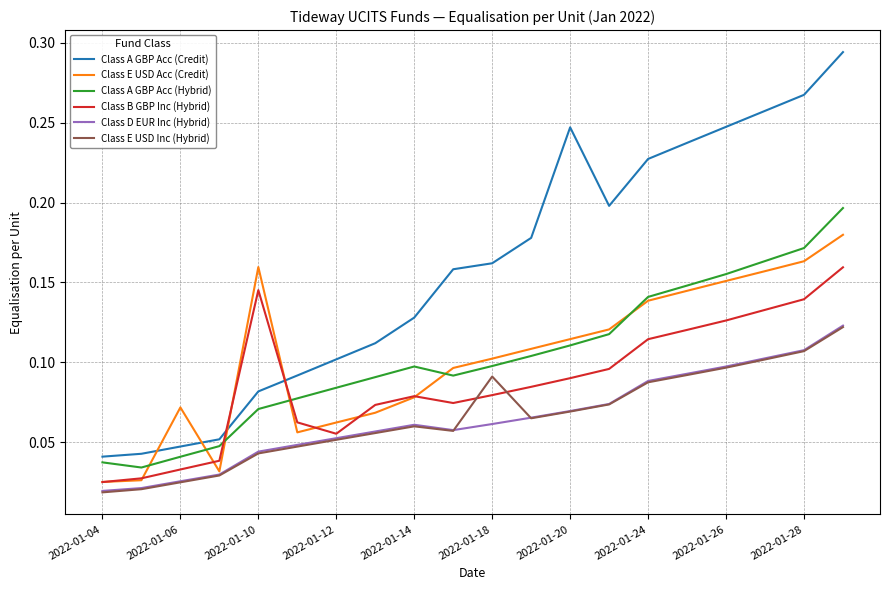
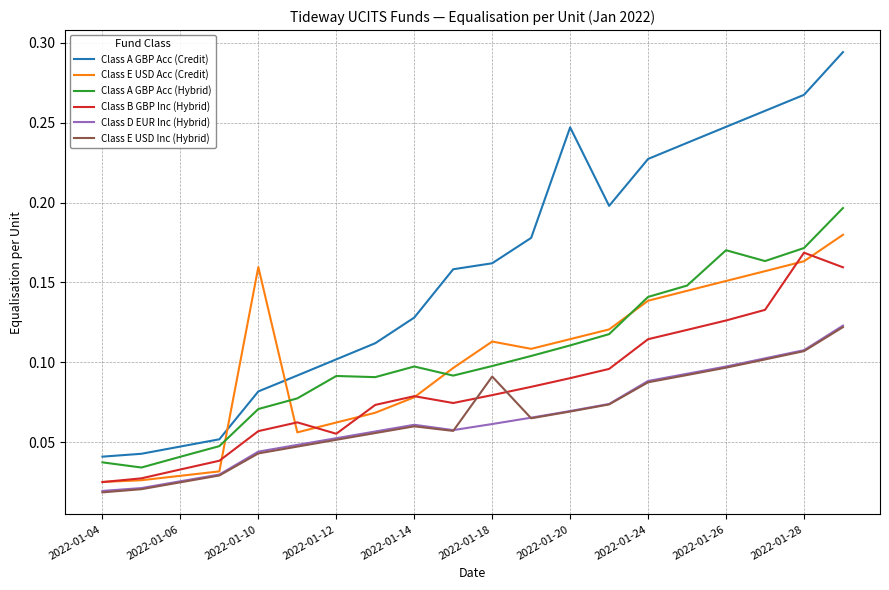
  {
    "Class A GBP Acc (Credit)": {
      "2022-01-04": 0.041,
      "2022-01-06": 0.047,
      "2022-01-10": 0.082,
      "2022-01-12": 0.102,
      "2022-01-14": 0.128,
      "2022-01-18": 0.162,
      "2022-01-20": 0.247,
      "2022-01-24": 0.227,
      "2022-01-26": 0.247,
      "2022-01-28": 0.267
    },
    "Class E USD Acc (Credit)": {
-     "2022-01-06": 0.072,
+     "2022-01-06": 0.029,
      "2022-01-10": 0.160,
      "2022-01-12": 0.062,
-     "2022-01-18": 0.102,
+     "2022-01-18": 0.113,
      "2022-01-20": 0.115,
      "2022-01-24": 0.139,
      "2022-01-26": 0.151,
      "2022-01-28": 0.163
    },
    "Class A GBP Acc (Hybrid)": {
      "2022-01-04": 0.037,
      "2022-01-06": 0.041,
      "2022-01-10": 0.071,
-     "2022-01-12": 0.084,
+     "2022-01-12": 0.091,
      "2022-01-14": 0.097,
      "2022-01-18": 0.098,
      "2022-01-20": 0.111,
      "2022-01-24": 0.141,
-     "2022-01-26": 0.155,
+     "2022-01-26": 0.170,
      "2022-01-28": 0.172
    },
    "Class B GBP Inc (Hybrid)": {
      "2022-01-06": 0.033,
-     "2022-01-10": 0.145,
+     "2022-01-10": 0.057,
      "2022-01-12": 0.055,
      "2022-01-18": 0.079,
      "2022-01-20": 0.090,
      "2022-01-24": 0.114,
      "2022-01-26": 0.126,
-     "2022-01-28": 0.139
+     "2022-01-28": 0.169
    },
    "Class D EUR Inc (Hybrid)": {
      "2022-01-18": 0.061
    },
    "Class E USD Inc (Hybrid)": {
      "2022-01-18": 0.091
    }
  }
